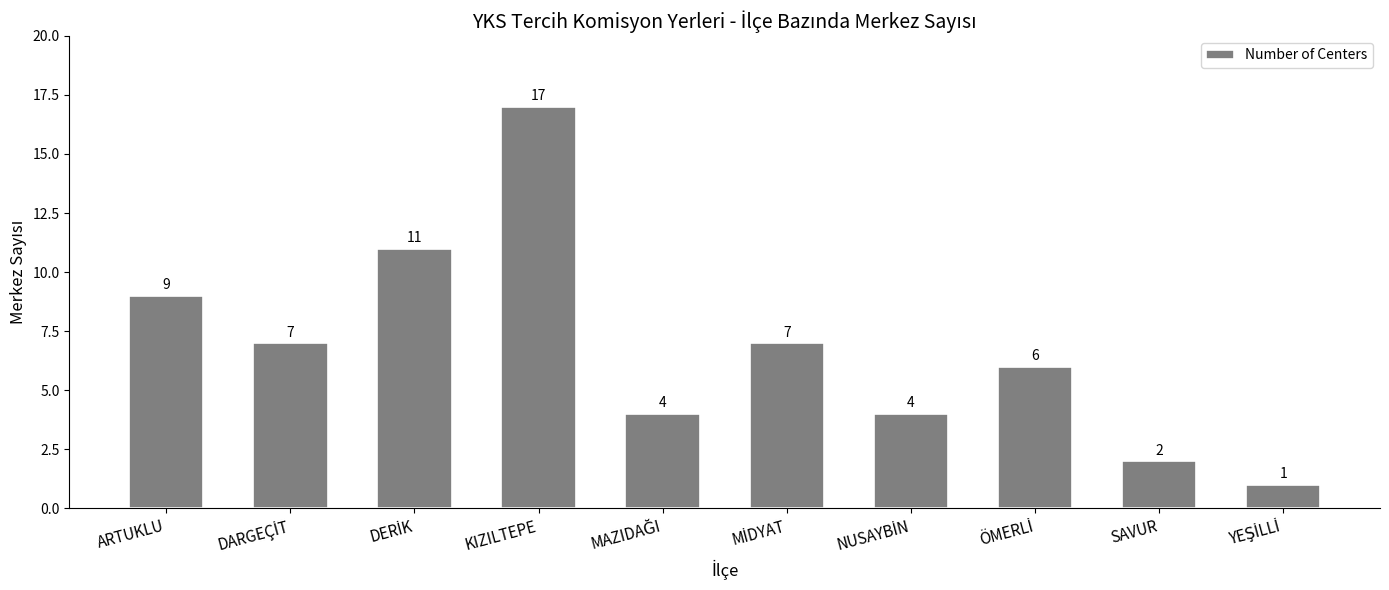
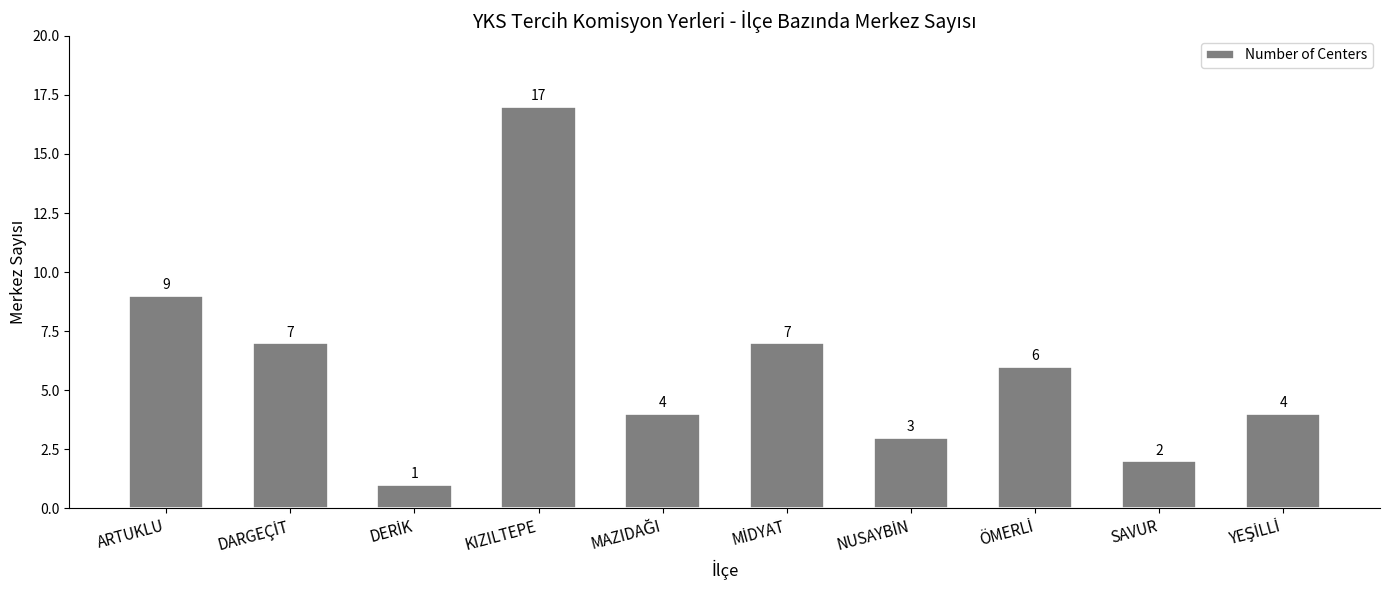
  {
    "ARTUKLU": 9,
    "DARGEÇİT": 7,
-   "DERİK": 11,
+   "DERİK": 1,
    "KIZILTEPE": 17,
    "MAZIDAĞI": 4,
    "MİDYAT": 7,
-   "NUSAYBİN": 4,
+   "NUSAYBİN": 3,
    "ÖMERLİ": 6,
    "SAVUR": 2,
-   "YEŞİLLİ": 1
+   "YEŞİLLİ": 4
  }
